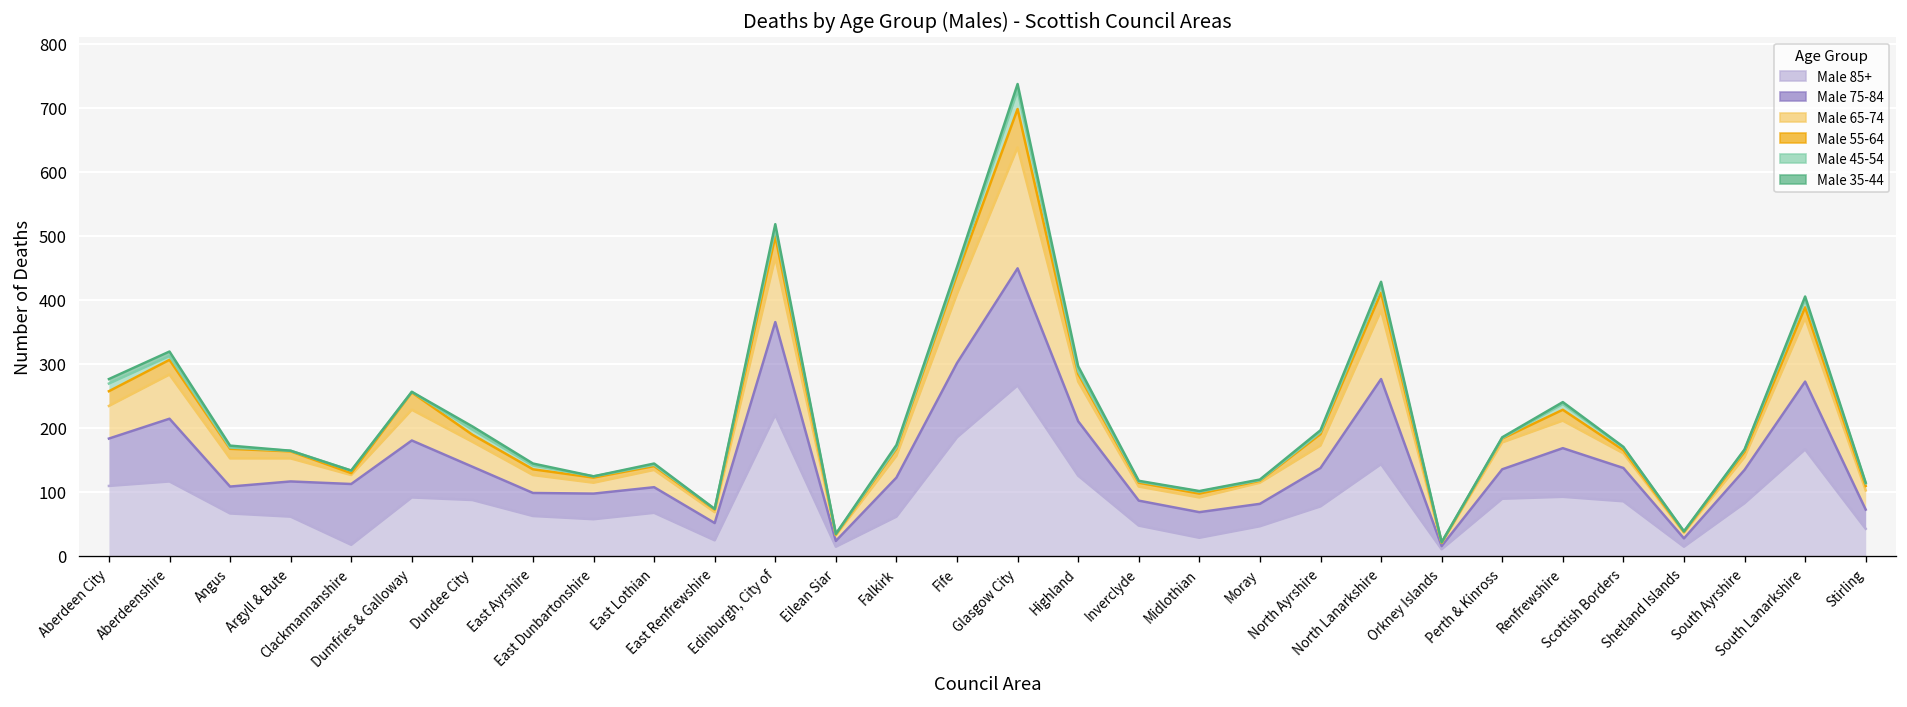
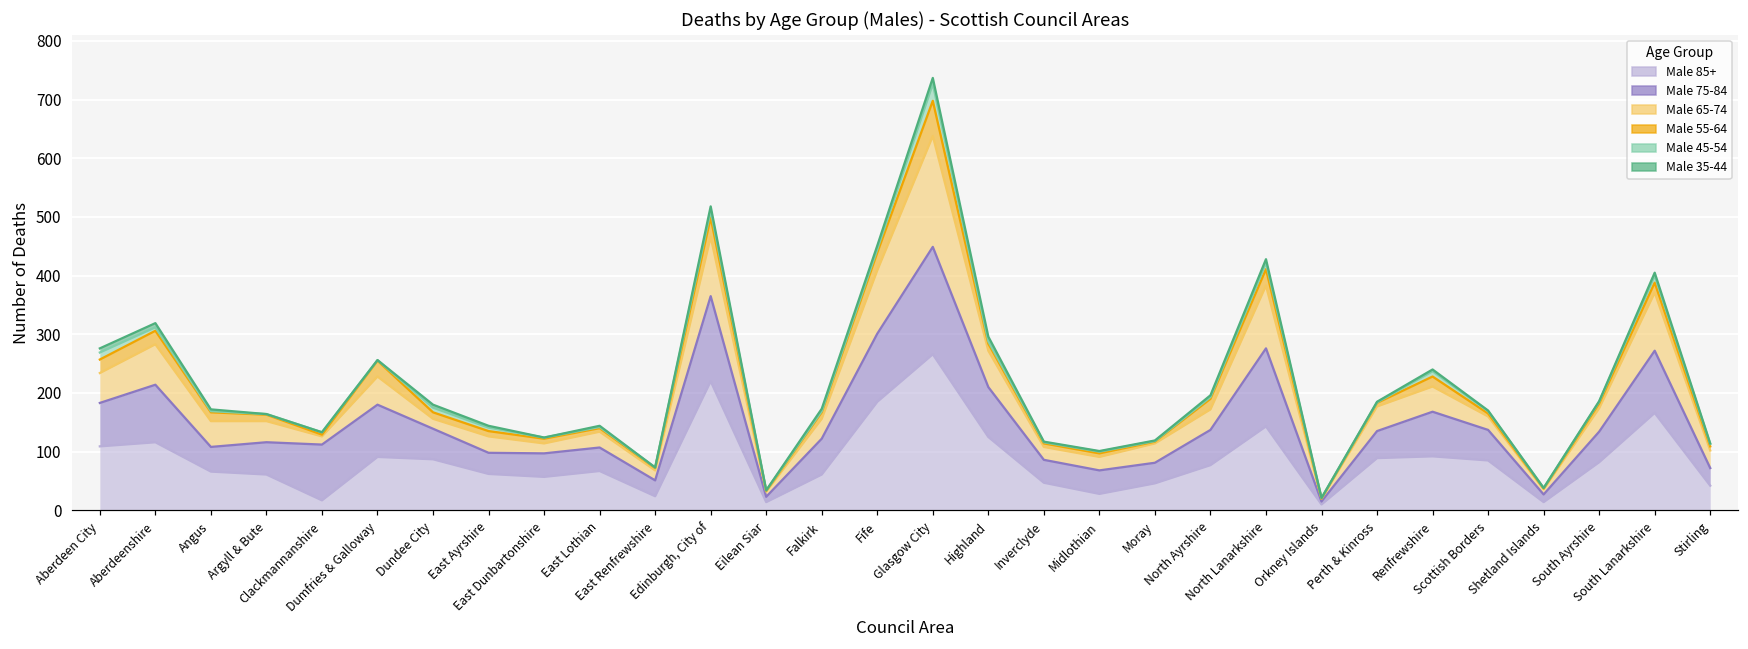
  {
    "Male 85+": {
      "Aberdeen City": 110,
      "Aberdeenshire": 120,
      "Angus": 70,
      "Argyll & Bute": 60,
      "Clackmannanshire": 20,
      "Dumfries & Galloway": 90,
      "Dundee City": 90,
      "East Ayrshire": 60,
      "East Dunbartonshire": 60,
      "East Lothian": 70,
      "East Renfrewshire": 20,
      "Edinburgh, City of": 220,
      "Eilean Siar": 10,
      "Falkirk": 60,
      "Fife": 190,
      "Glasgow City": 270,
      "Highland": 130,
      "Inverclyde": 50,
      "Midlothian": 30,
      "Moray": 50,
      "North Ayrshire": 80,
      "North Lanarkshire": 140,
      "Orkney Islands": 10,
      "Perth & Kinross": 90,
      "Renfrewshire": 90,
      "Scottish Borders": 90,
      "Shetland Islands": 10,
      "South Ayrshire": 80,
      "South Lanarkshire": 170,
      "Stirling": 40
    },
    "Male 75-84": {
      "Aberdeen City": 70,
      "Aberdeenshire": 100,
      "Angus": 40,
      "Argyll & Bute": 60,
      "Clackmannanshire": 100,
      "Dumfries & Galloway": 90,
      "Dundee City": 50,
      "East Ayrshire": 40,
      "East Dunbartonshire": 40,
      "East Lothian": 40,
      "East Renfrewshire": 30,
      "Edinburgh, City of": 150,
      "Eilean Siar": 10,
      "Falkirk": 60,
      "Fife": 120,
      "Glasgow City": 180,
      "Highland": 90,
      "Inverclyde": 40,
      "Midlothian": 40,
      "Moray": 40,
      "North Ayrshire": 60,
      "North Lanarkshire": 130,
      "Orkney Islands": 10,
      "Perth & Kinross": 50,
      "Renfrewshire": 80,
      "Scottish Borders": 50,
      "Shetland Islands": 10,
      "South Ayrshire": 50,
      "South Lanarkshire": 110,
      "Stirling": 30
    },
    "Male 65-74": {
      "Aberdeen City": 50,
      "Aberdeenshire": 70,
      "Angus": 40,
      "Argyll & Bute": 40,
      "Dumfries & Galloway": 50,
-     "Dundee City": 40,
+     "Dundee City": 20,
      "East Ayrshire": 30,
      "East Dunbartonshire": 20,
      "East Lothian": 30,
      "Edinburgh, City of": 100,
      "Falkirk": 30,
      "Fife": 110,
      "Glasgow City": 190,
      "Highland": 60,
      "Inverclyde": 20,
      "Midlothian": 20,
      "North Ayrshire": 40,
      "North Lanarkshire": 110,
      "Perth & Kinross": 40,
      "Renfrewshire": 40,
      "Scottish Borders": 20,
-     "South Ayrshire": 20,
+     "South Ayrshire": 40,
      "South Lanarkshire": 100,
      "Stirling": 30
    },
    "Male 55-64": {
      "Aberdeen City": 20,
      "Aberdeenshire": 20,
      "Dundee City": 10,
      "East Ayrshire": 10,
      "Edinburgh, City of": 30,
      "Fife": 30,
      "Glasgow City": 60,
      "North Lanarkshire": 30,
      "Renfrewshire": 20,
      "South Lanarkshire": 20
    },
    "Male 45-54": {
      "Aberdeen City": 10,
      "Aberdeenshire": 10,
      "Dundee City": 10,
      "Edinburgh, City of": 10,
      "Fife": 10,
      "Glasgow City": 30,
      "North Lanarkshire": 10,
      "South Lanarkshire": 10
    },
    "Male 35-44": {
      "Aberdeen City": 10,
      "Aberdeenshire": 10,
      "Dundee City": 10,
      "Edinburgh, City of": 10,
      "Fife": 10,
      "Glasgow City": 10,
      "Highland": 10,
      "North Lanarkshire": 10,
      "South Lanarkshire": 10
    }
  }
